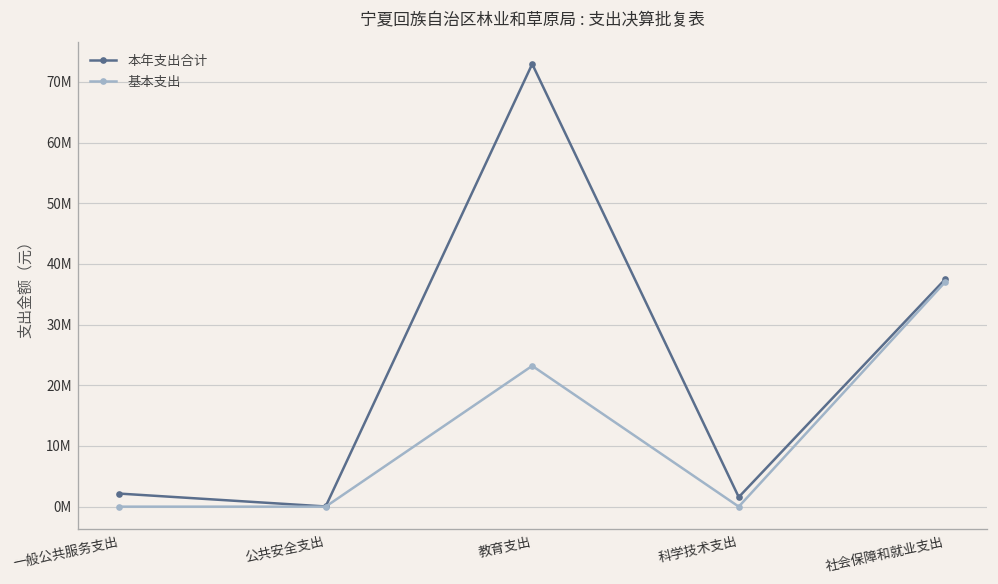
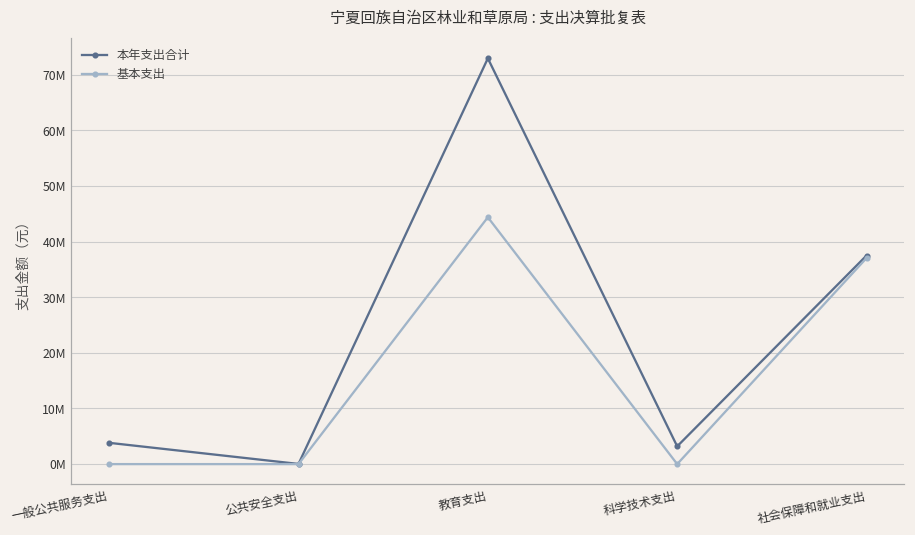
  {
    "本年支出合计": {
-     "一般公共服务支出": 2000000,
+     "一般公共服务支出": 4000000,
      "教育支出": 73000000,
-     "科学技术支出": 2000000
+     "科学技术支出": 3000000
    },
    "基本支出": {
      "一般公共服务支出": 0,
-     "教育支出": 23000000,
+     "教育支出": 44000000,
      "科学技术支出": 0
    }
  }
